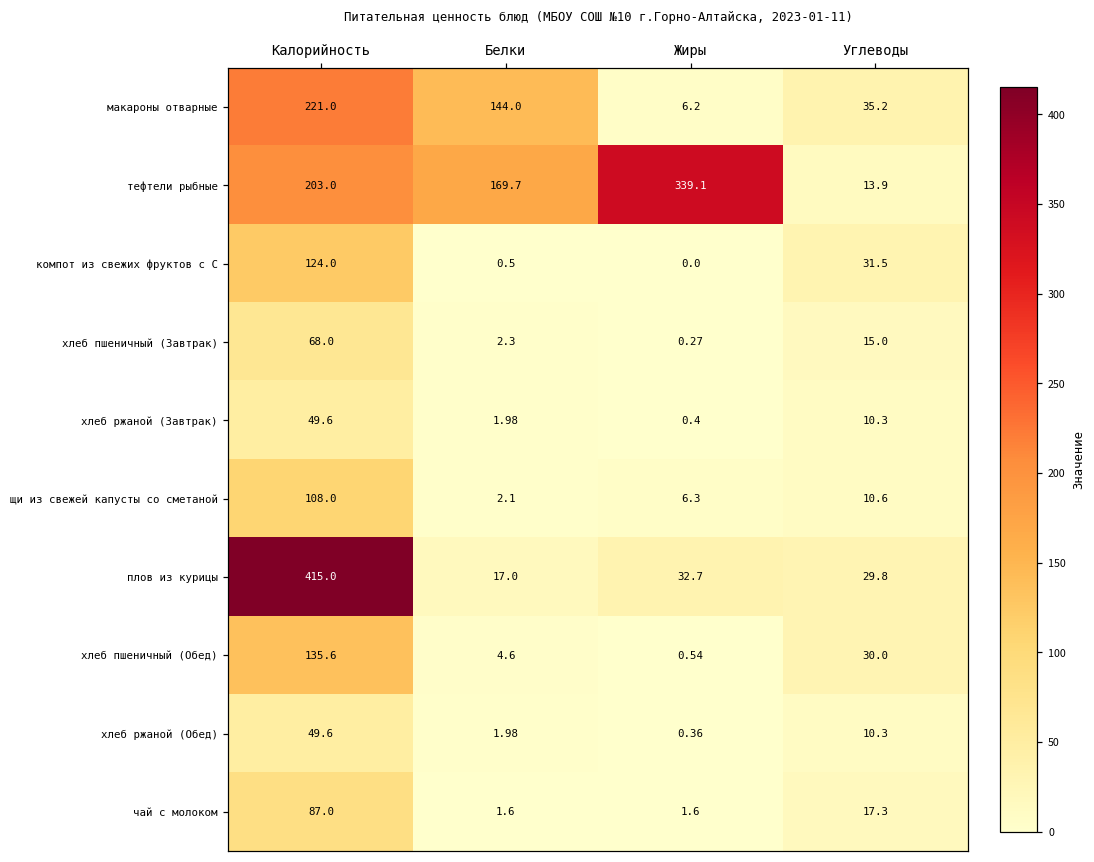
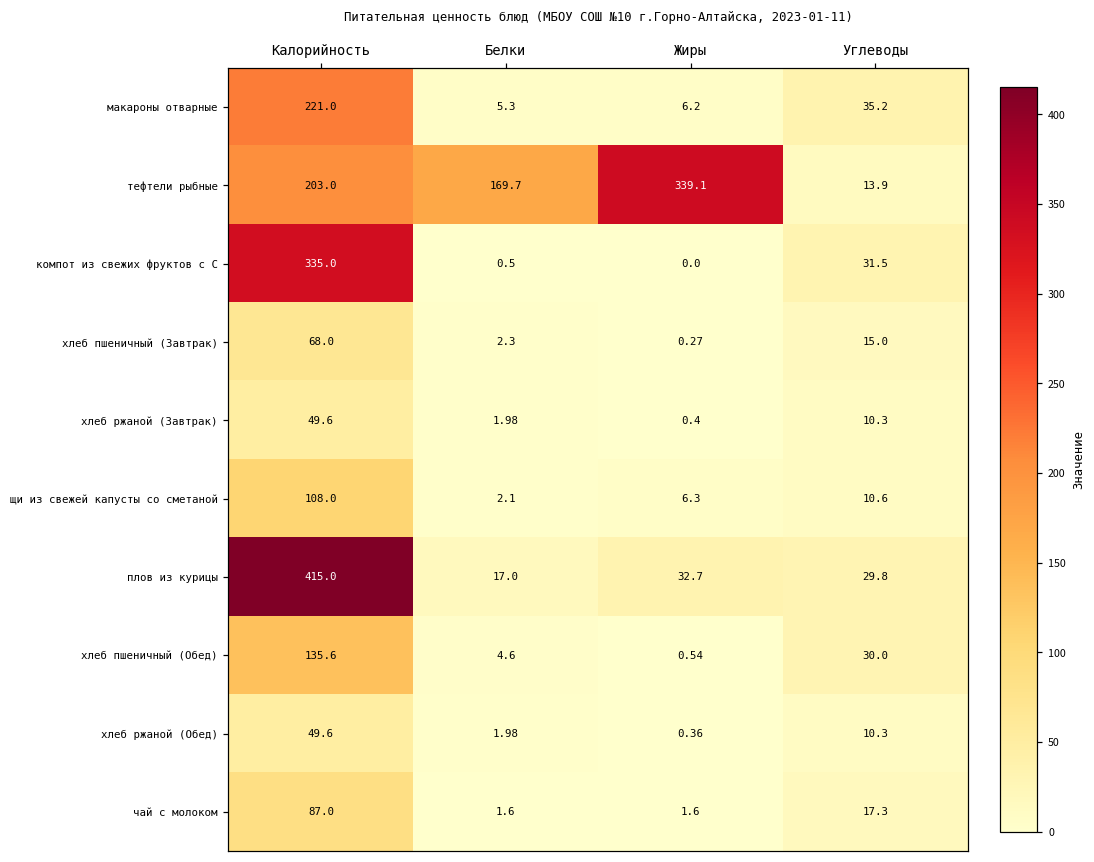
  {
    "макароны отварные": {
      "Калорийность": 221.0,
-     "Белки": 144.0,
+     "Белки": 5.3,
      "Жиры": 6.2,
      "Углеводы": 35.2
    },
    "тефтели рыбные": {
      "Калорийность": 203.0,
      "Белки": 169.7,
      "Жиры": 339.1,
      "Углеводы": 13.9
    },
    "компот из свежих фруктов с С": {
-     "Калорийность": 124.0,
+     "Калорийность": 335.0,
      "Белки": 0.5,
      "Жиры": 0.0,
      "Углеводы": 31.5
    },
    "хлеб пшеничный (Завтрак)": {
      "Калорийность": 68.0,
      "Белки": 2.3,
      "Жиры": 0.27,
      "Углеводы": 15.0
    },
    "хлеб ржаной (Завтрак)": {
      "Калорийность": 49.6,
      "Белки": 1.98,
      "Жиры": 0.4,
      "Углеводы": 10.3
    },
    "щи из свежей капусты со сметаной": {
      "Калорийность": 108.0,
      "Белки": 2.1,
      "Жиры": 6.3,
      "Углеводы": 10.6
    },
    "плов из курицы": {
      "Калорийность": 415.0,
      "Белки": 17.0,
      "Жиры": 32.7,
      "Углеводы": 29.8
    },
    "хлеб пшеничный (Обед)": {
      "Калорийность": 135.6,
      "Белки": 4.6,
      "Жиры": 0.54,
      "Углеводы": 30.0
    },
    "хлеб ржаной (Обед)": {
      "Калорийность": 49.6,
      "Белки": 1.98,
      "Жиры": 0.36,
      "Углеводы": 10.3
    },
    "чай с молоком": {
      "Калорийность": 87.0,
      "Белки": 1.6,
      "Жиры": 1.6,
      "Углеводы": 17.3
    }
  }
